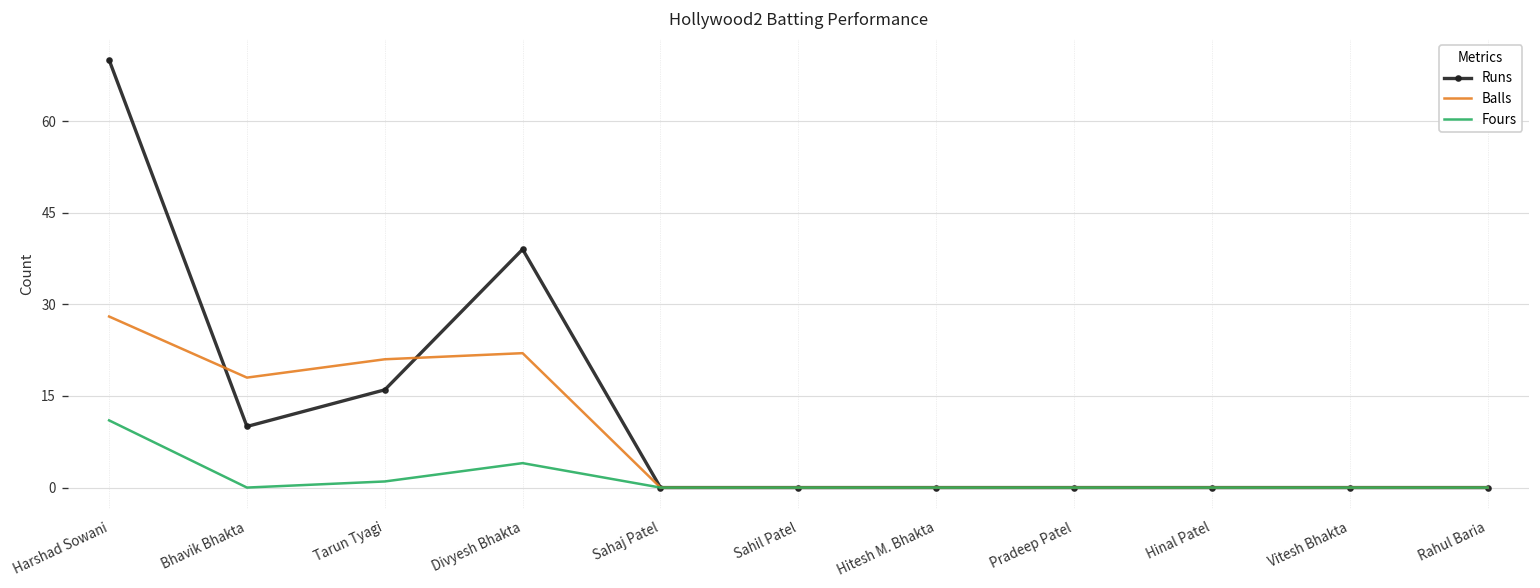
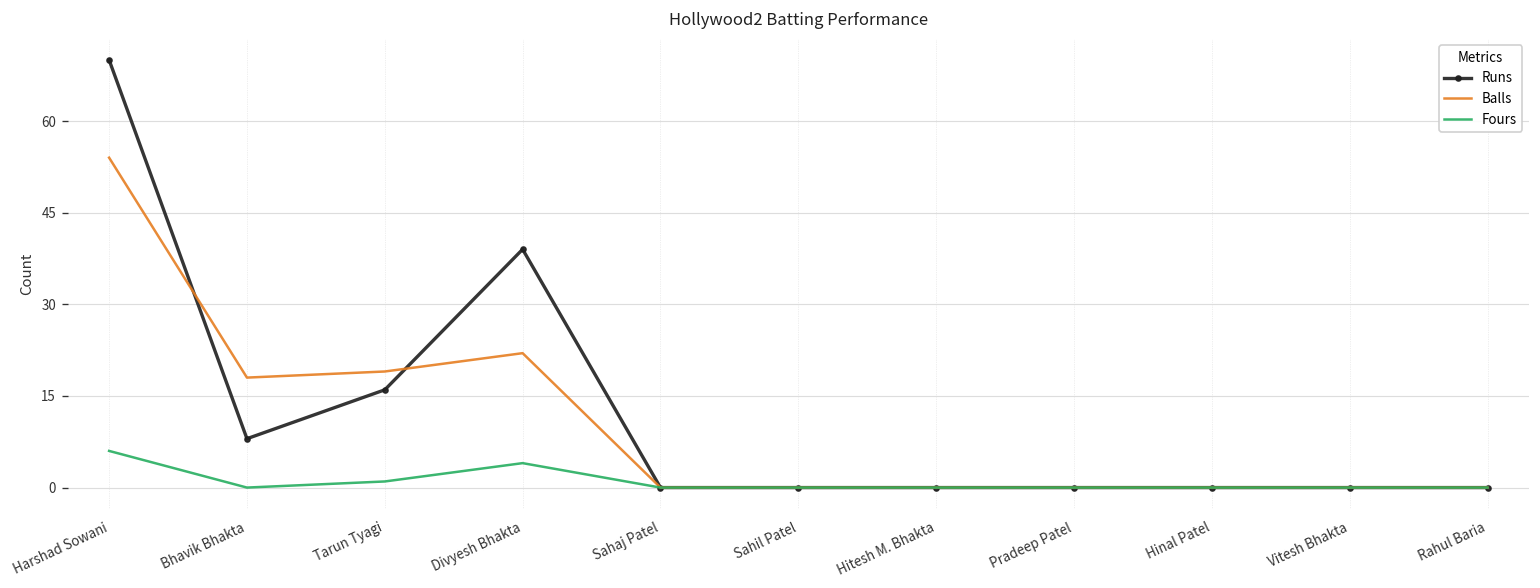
  {
    "Runs": {
      "Harshad Sowani": 70,
-     "Bhavik Bhakta": 10,
+     "Bhavik Bhakta": 8,
      "Tarun Tyagi": 16,
      "Divyesh Bhakta": 39
    },
    "Balls": {
-     "Harshad Sowani": 28,
+     "Harshad Sowani": 54,
      "Bhavik Bhakta": 18,
-     "Tarun Tyagi": 21,
+     "Tarun Tyagi": 19,
      "Divyesh Bhakta": 22
    },
    "Fours": {
-     "Harshad Sowani": 11,
+     "Harshad Sowani": 6,
      "Bhavik Bhakta": 0,
      "Tarun Tyagi": 1,
      "Divyesh Bhakta": 4
    }
  }
